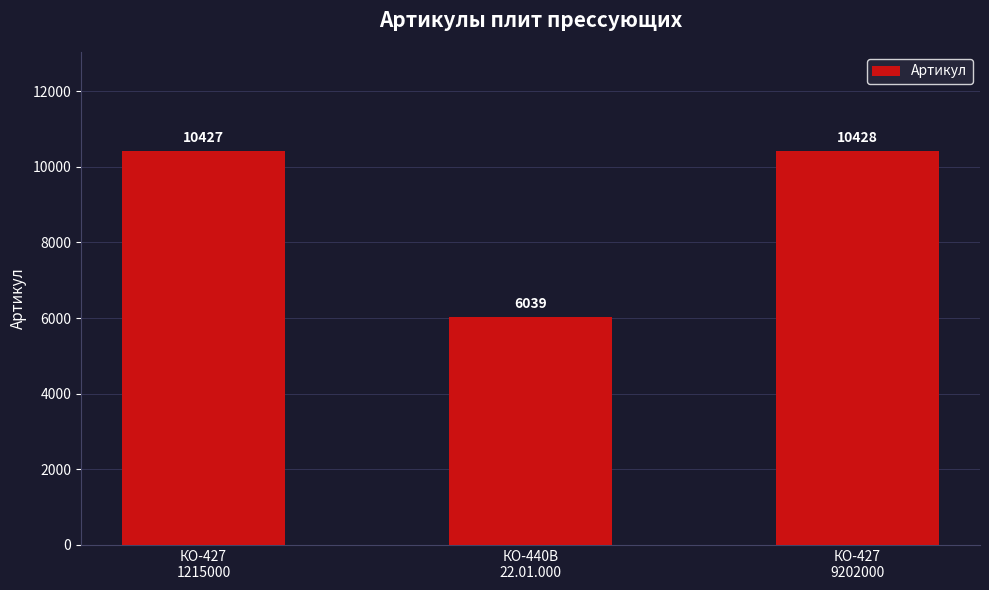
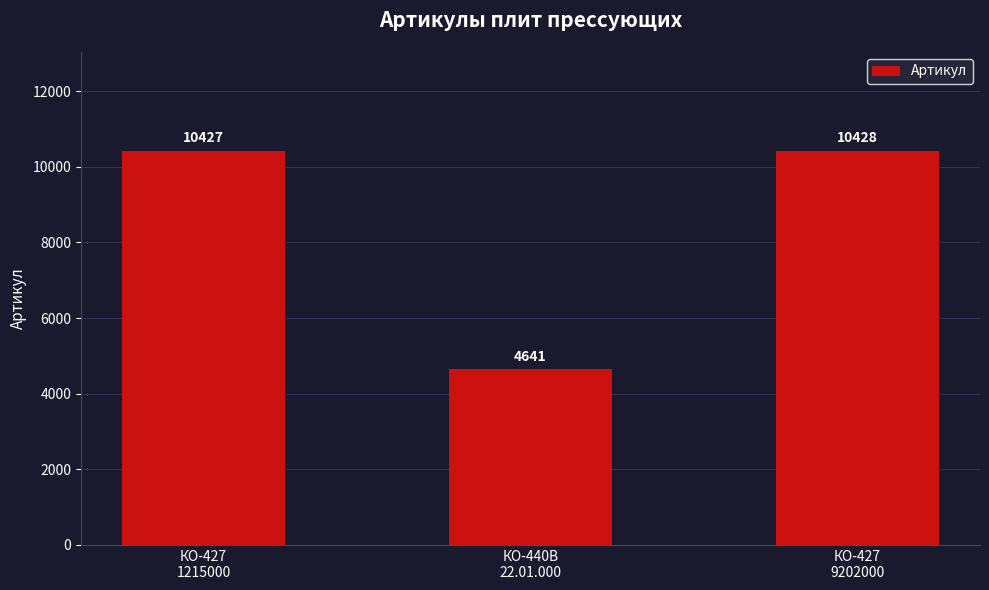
  {
    "КО-427 1215000": 10427,
-   "КО-440В 22.01.000": 6039,
+   "КО-440В 22.01.000": 4641,
    "КО-427 9202000": 10428
  }
